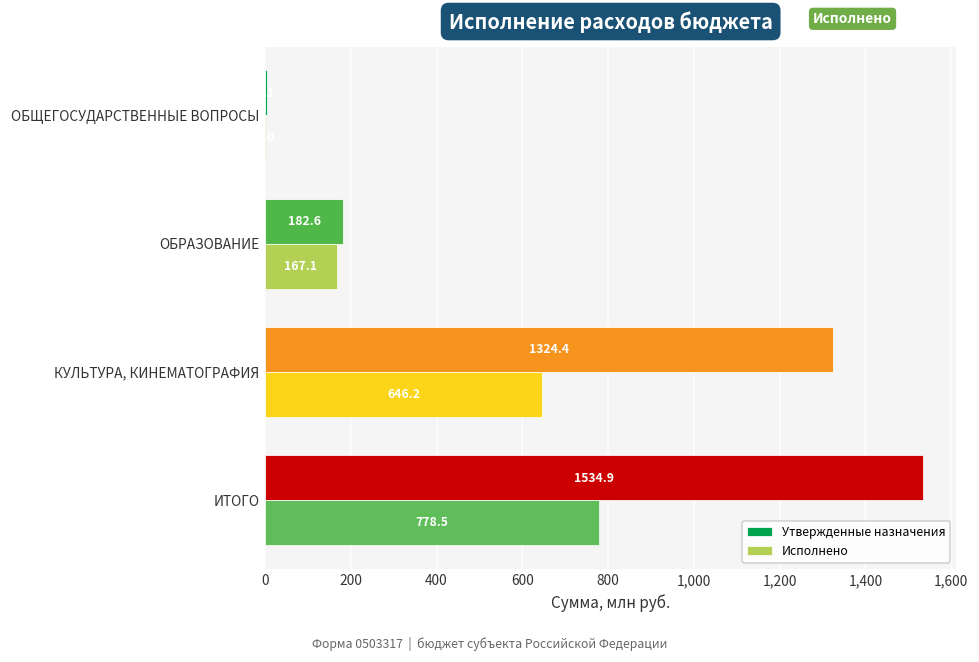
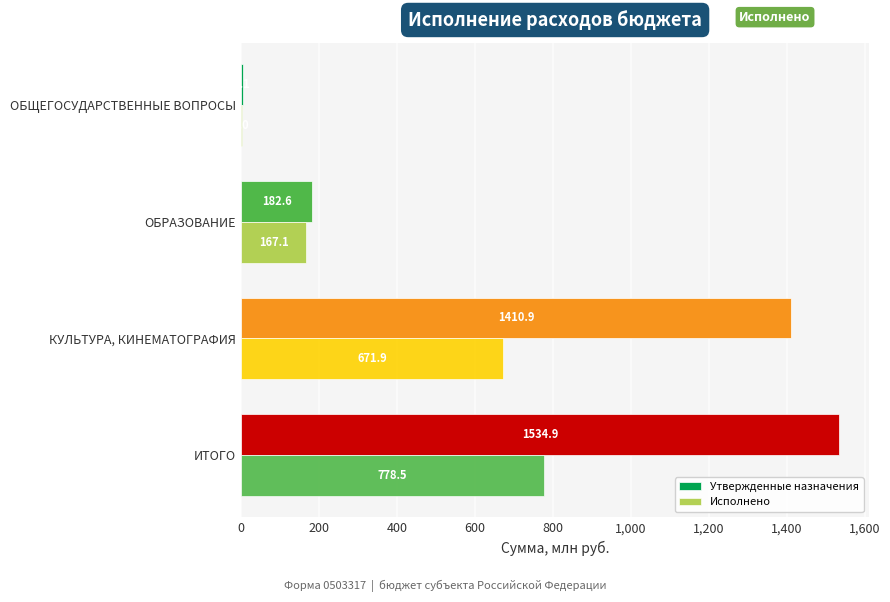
  {
    "Утвержденные назначения": {
      "ОБРАЗОВАНИЕ": 182.6,
-     "КУЛЬТУРА, КИНЕМАТОГРАФИЯ": 1324.4,
+     "КУЛЬТУРА, КИНЕМАТОГРАФИЯ": 1410.9,
      "ИТОГО": 1534.9
    },
    "Исполнено": {
      "ОБРАЗОВАНИЕ": 167.1,
-     "КУЛЬТУРА, КИНЕМАТОГРАФИЯ": 646.2,
+     "КУЛЬТУРА, КИНЕМАТОГРАФИЯ": 671.9,
      "ИТОГО": 778.5
    }
  }
